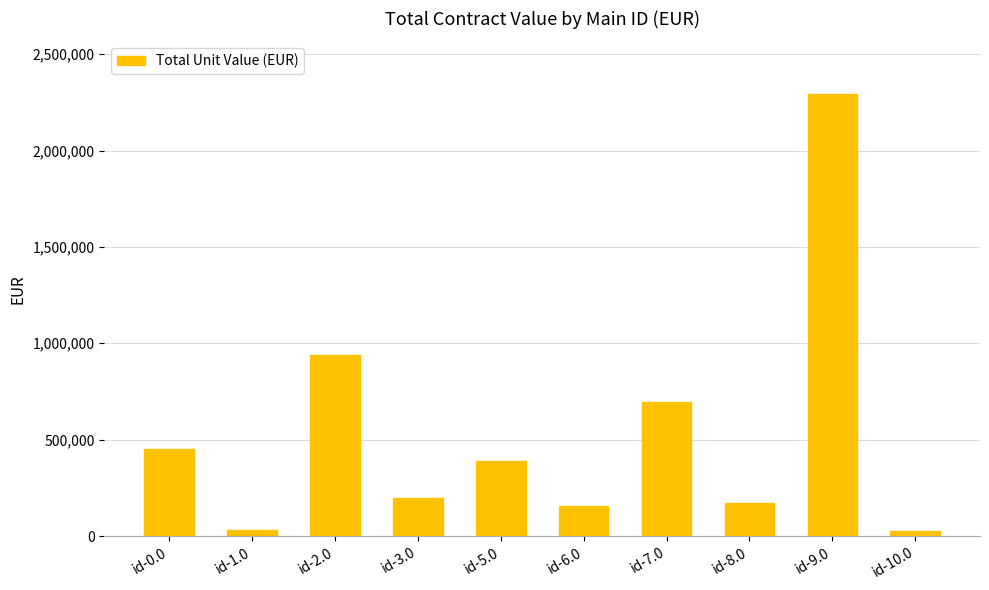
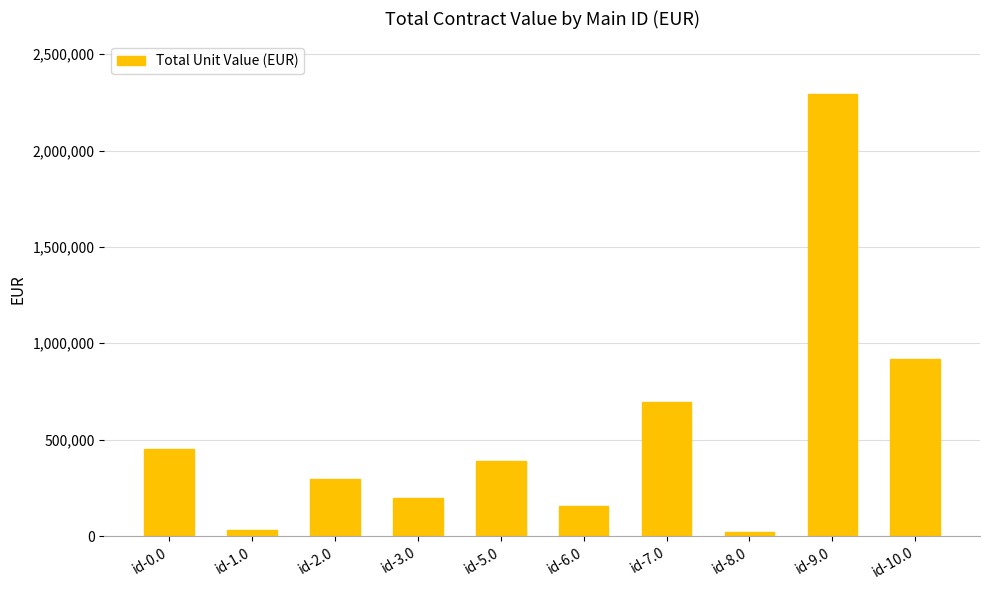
  {
    "id-0.0": "450,000",
    "id-1.0": "30,000",
-   "id-2.0": "940,000",
+   "id-2.0": "300,000",
    "id-3.0": "190,000",
    "id-5.0": "390,000",
    "id-6.0": "160,000",
    "id-7.0": "690,000",
-   "id-8.0": "170,000",
+   "id-8.0": "20,000",
    "id-9.0": "2,290,000",
-   "id-10.0": "20,000"
+   "id-10.0": "920,000"
  }
